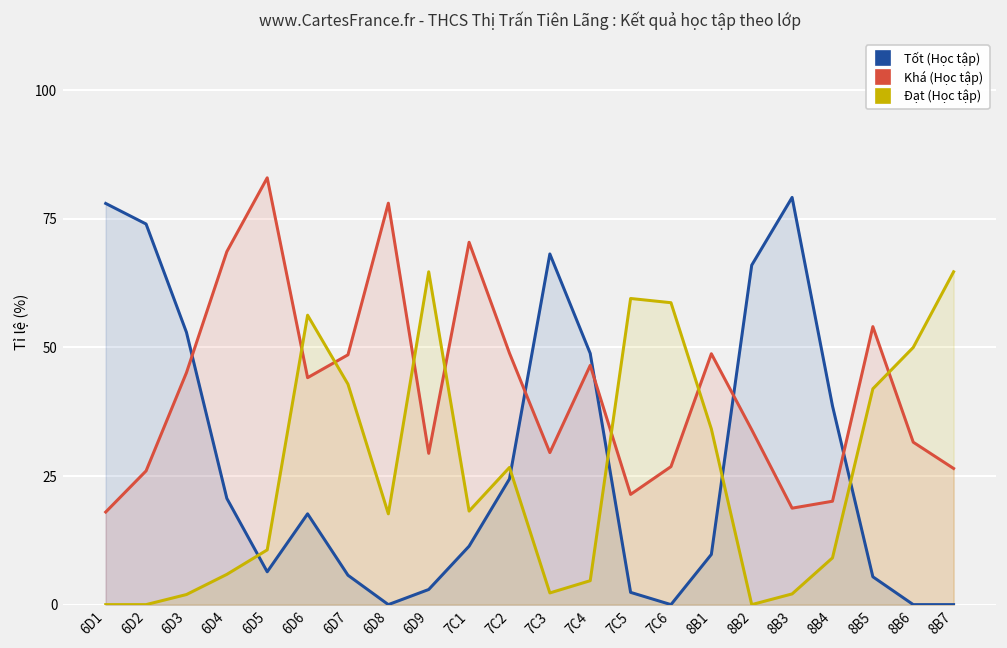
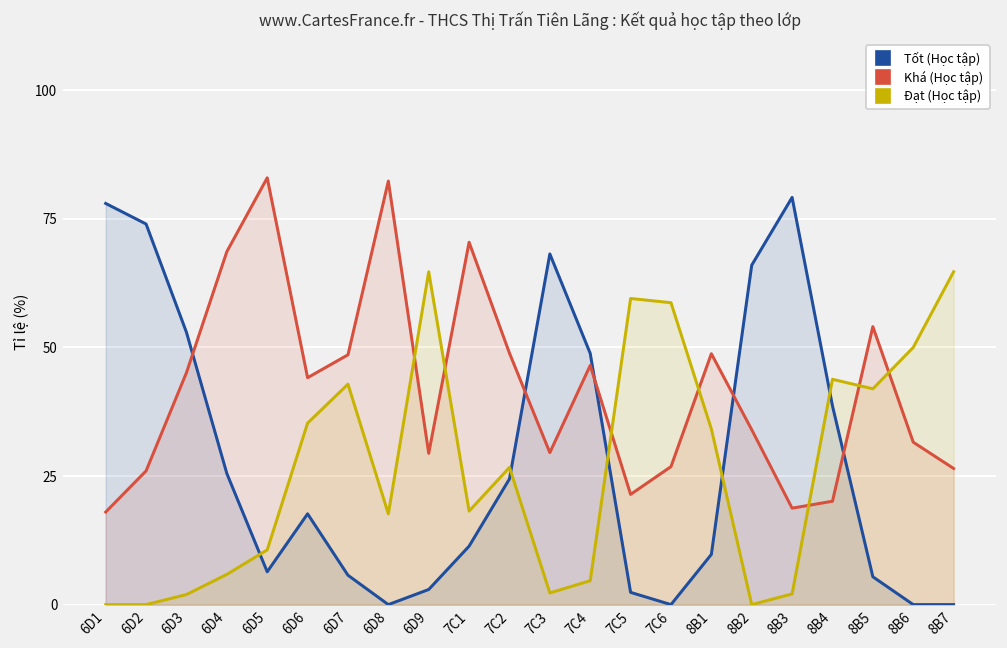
  {
    "Tốt (Học tập)": {
      "6D1": 78,
      "6D2": 74,
      "6D3": 53,
-     "6D4": 21,
+     "6D4": 25,
      "6D5": 6,
      "6D6": 18,
      "6D7": 6,
      "6D8": 0,
      "6D9": 3,
      "7C1": 11,
      "7C2": 24,
      "7C3": 68,
      "7C4": 49,
      "7C5": 2,
      "7C6": 0,
      "8B1": 10,
      "8B2": 66,
      "8B3": 79,
      "8B4": 39,
      "8B5": 5,
      "8B6": 0,
      "8B7": 0
    },
    "Khá (Học tập)": {
      "6D1": 18,
      "6D2": 26,
      "6D3": 45,
      "6D4": 69,
      "6D5": 83,
      "6D6": 44,
      "6D7": 49,
-     "6D8": 78,
+     "6D8": 82,
      "6D9": 29,
      "7C1": 70,
      "7C2": 49,
      "7C3": 30,
      "7C4": 47,
      "7C5": 21,
      "7C6": 27,
      "8B1": 49,
      "8B2": 34,
      "8B3": 19,
      "8B4": 20,
      "8B5": 54,
      "8B6": 32,
      "8B7": 26
    },
    "Đạt (Học tập)": {
      "6D1": 0,
      "6D2": 0,
      "6D3": 2,
      "6D4": 6,
      "6D5": 11,
-     "6D6": 56,
+     "6D6": 35,
      "6D7": 43,
      "6D8": 18,
      "6D9": 65,
      "7C1": 18,
      "7C2": 27,
      "7C3": 2,
      "7C4": 5,
      "7C5": 60,
      "7C6": 59,
      "8B1": 34,
      "8B2": 0,
      "8B3": 2,
-     "8B4": 9,
+     "8B4": 44,
      "8B5": 42,
      "8B6": 50,
      "8B7": 65
    }
  }
